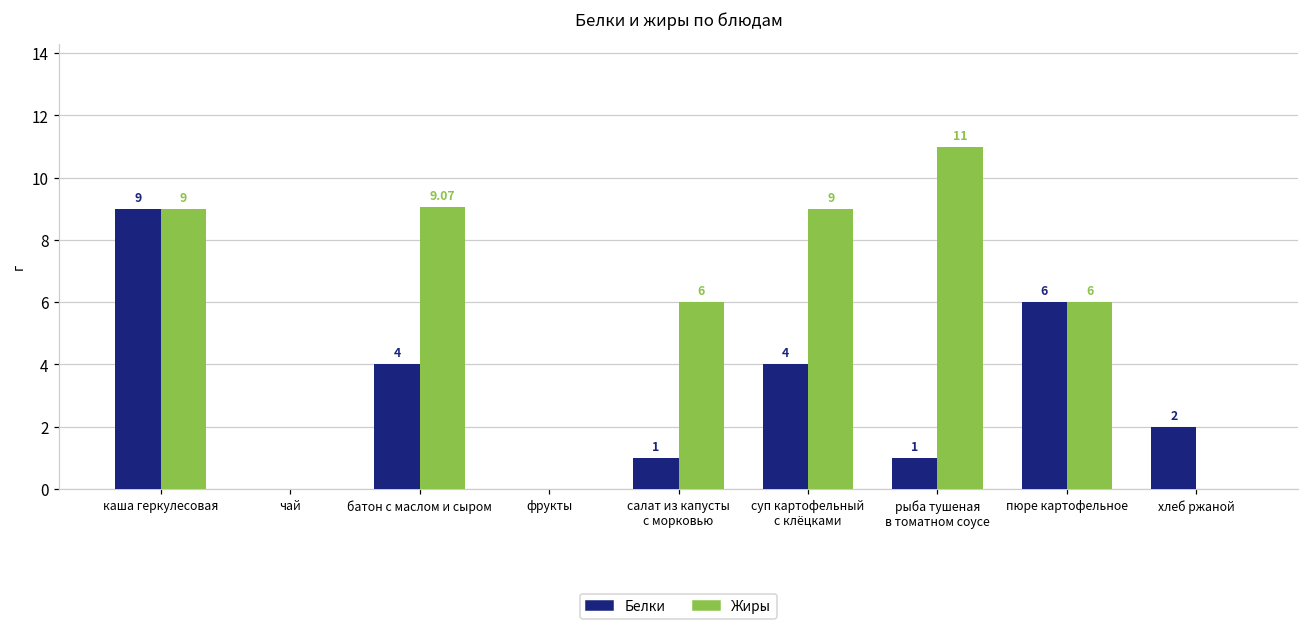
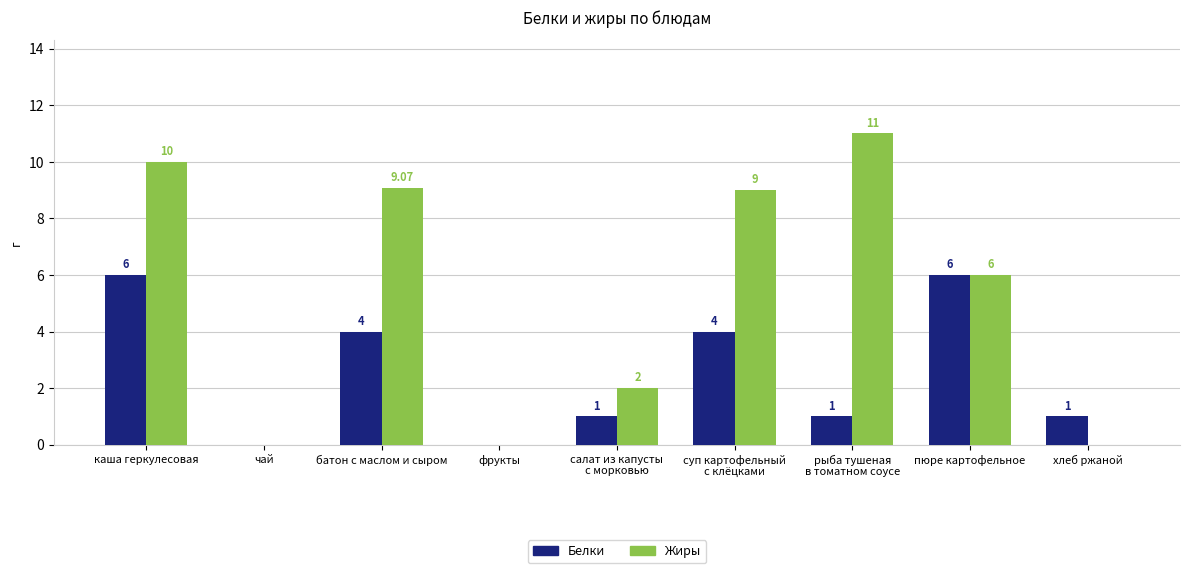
  {
    "Белки": {
-     "каша геркулесовая": 9,
+     "каша геркулесовая": 6,
      "батон с маслом и сыром": 4,
      "салат из капусты с морковью": 1,
      "суп картофельный с клёцками": 4,
      "рыба тушеная в томатном соусе": 1,
      "пюре картофельное": 6,
-     "хлеб ржаной": 2
+     "хлеб ржаной": 1
    },
    "Жиры": {
-     "каша геркулесовая": 9,
+     "каша геркулесовая": 10,
      "батон с маслом и сыром": 9.07,
-     "салат из капусты с морковью": 6,
+     "салат из капусты с морковью": 2,
      "суп картофельный с клёцками": 9,
      "рыба тушеная в томатном соусе": 11,
      "пюре картофельное": 6
    }
  }
